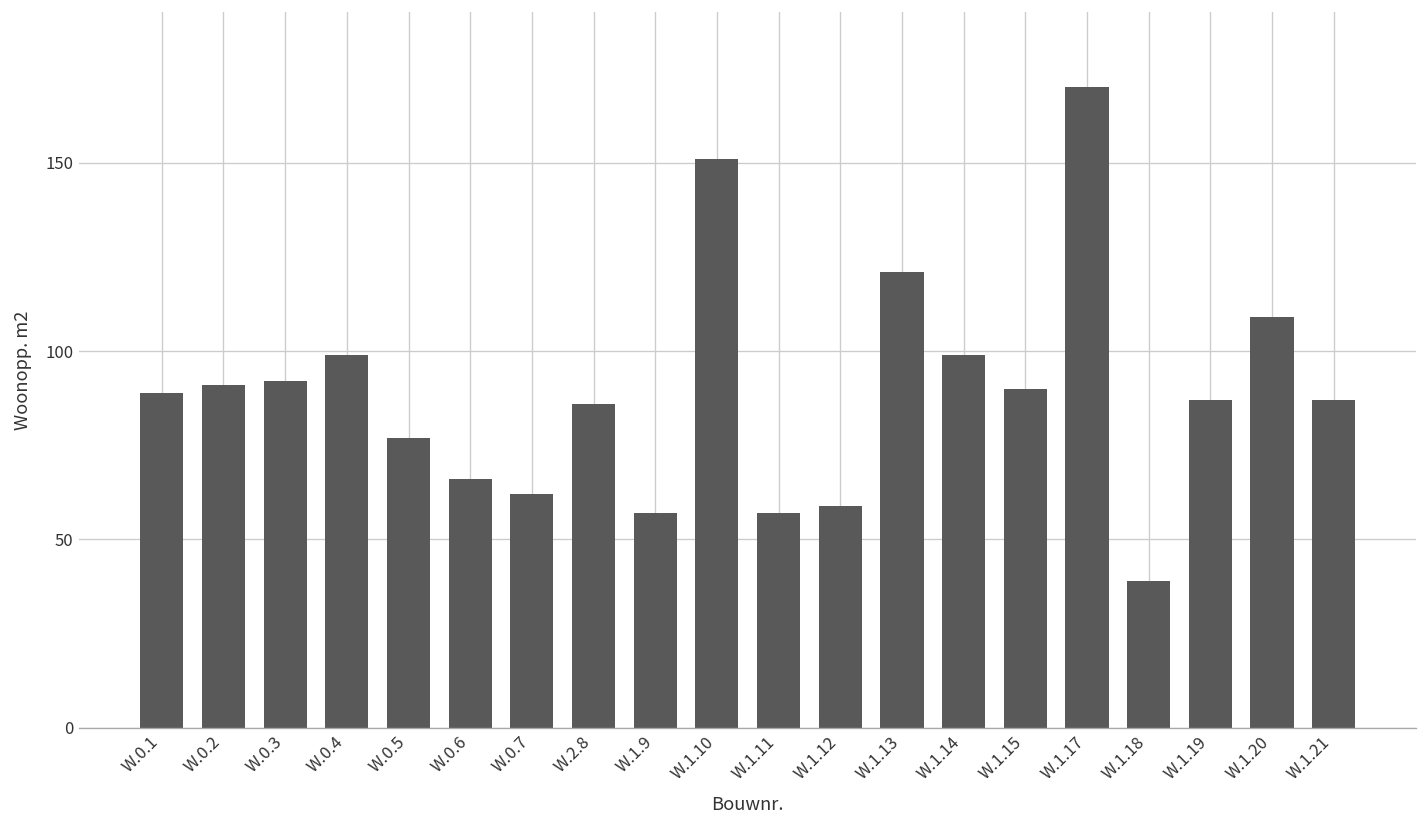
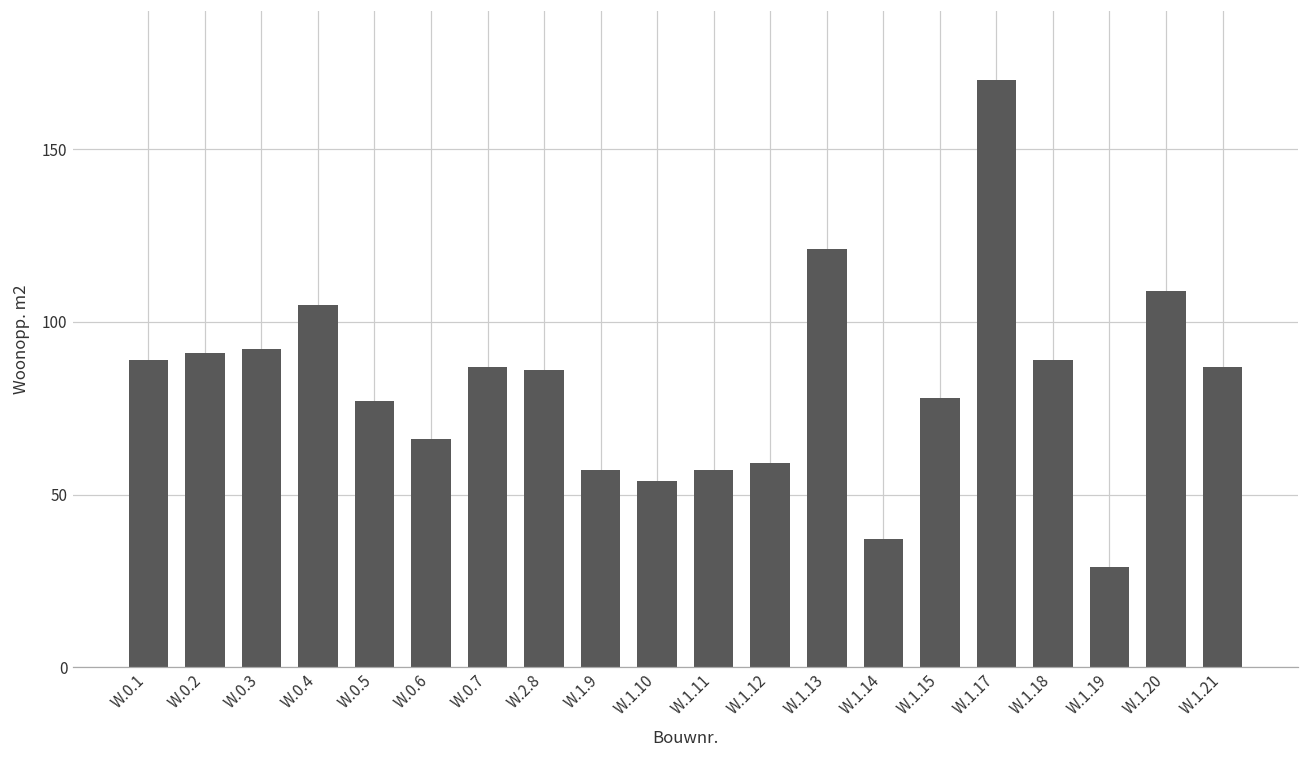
  {
    "W.0.1": 89,
    "W.0.2": 91,
    "W.0.3": 92,
-   "W.0.4": 99,
+   "W.0.4": 105,
    "W.0.5": 77,
    "W.0.6": 66,
-   "W.0.7": 62,
+   "W.0.7": 87,
    "W.2.8": 86,
    "W.1.9": 57,
-   "W.1.10": 151,
+   "W.1.10": 54,
    "W.1.11": 57,
    "W.1.12": 59,
    "W.1.13": 121,
-   "W.1.14": 99,
-   "W.1.15": 90,
+   "W.1.14": 37,
+   "W.1.15": 78,
    "W.1.17": 170,
-   "W.1.18": 39,
-   "W.1.19": 87,
+   "W.1.18": 89,
+   "W.1.19": 29,
    "W.1.20": 109,
    "W.1.21": 87
  }
